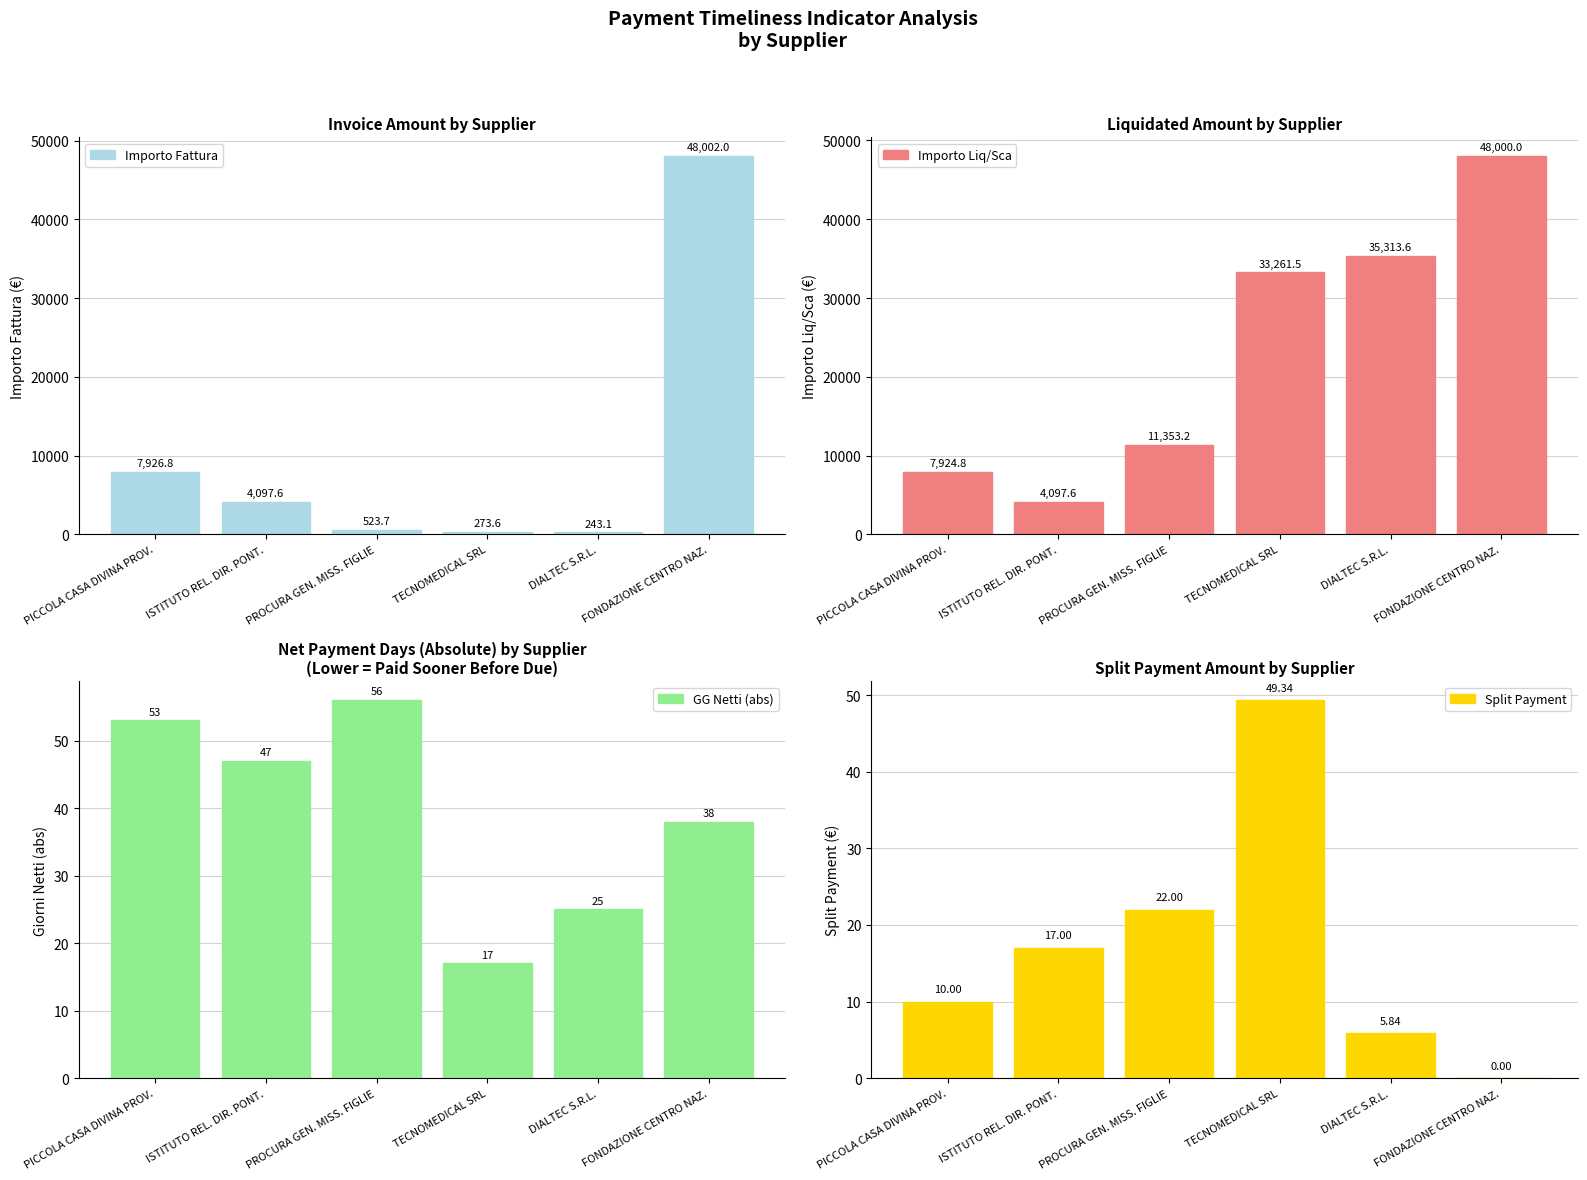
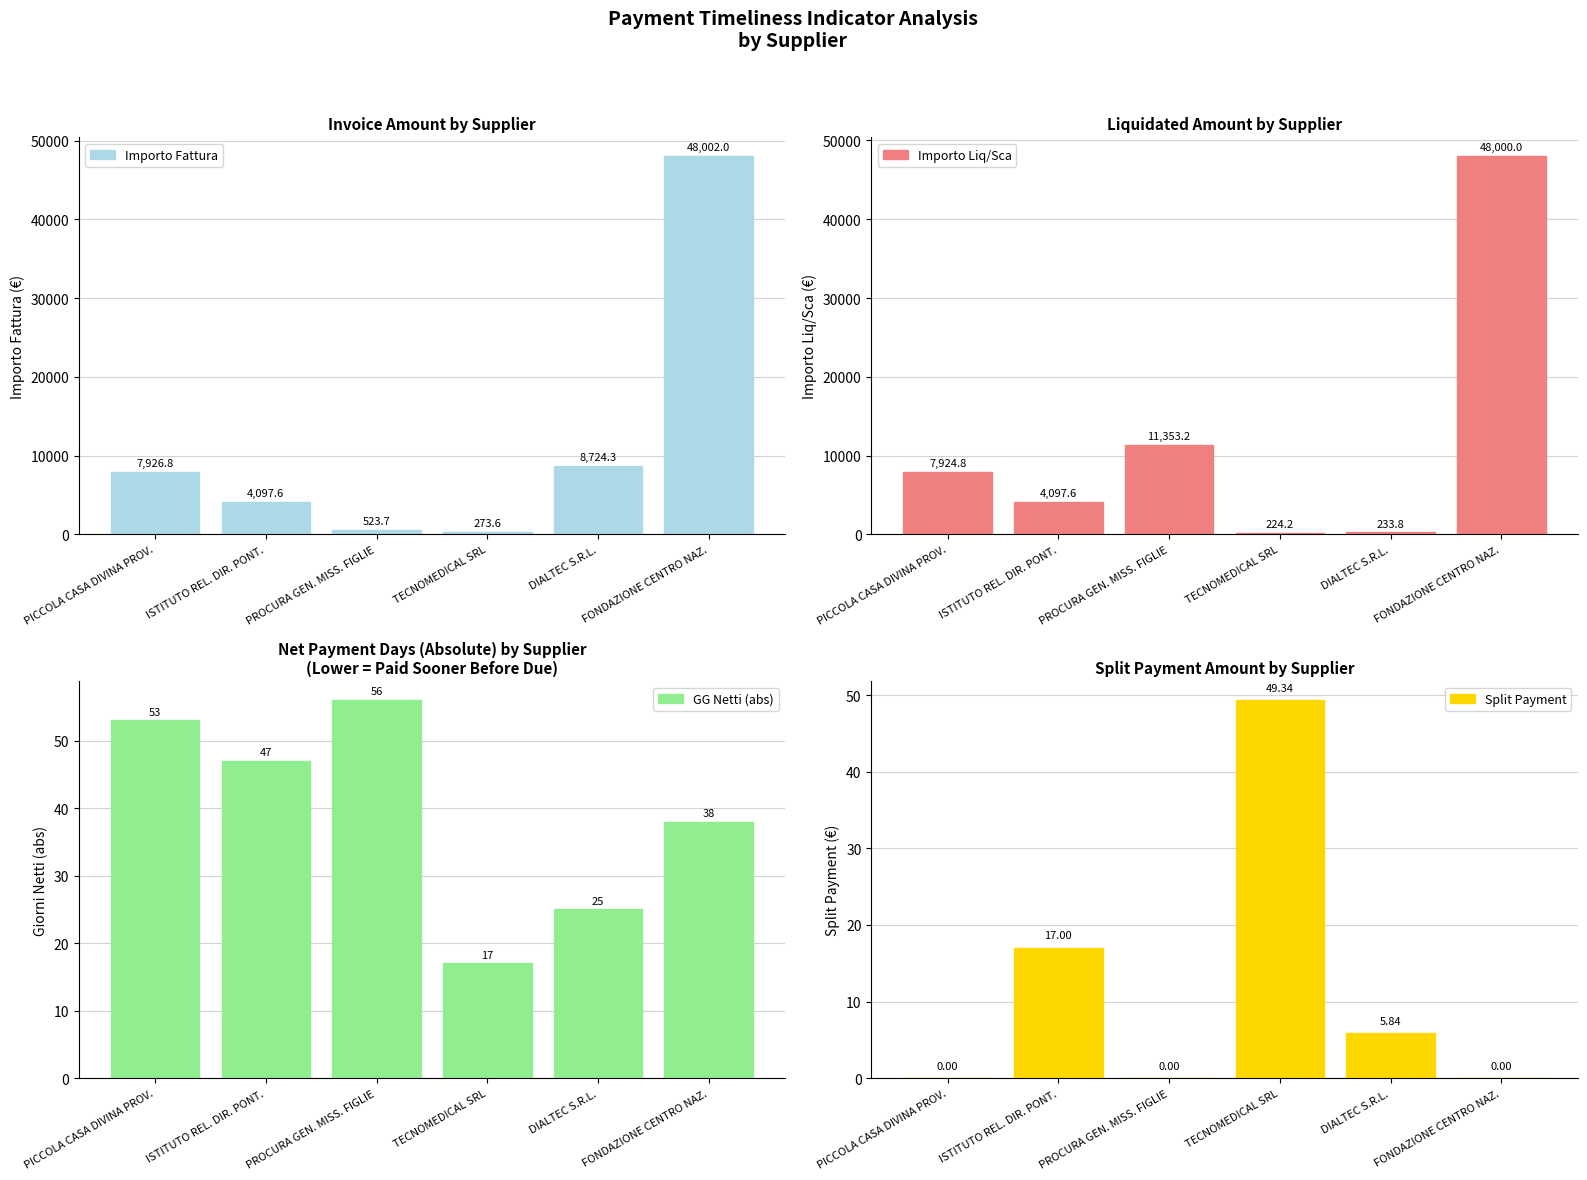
  {
    "Invoice Amount by Supplier": {
      "PICCOLA CASA DIVINA PROV.": "7,926.8",
      "ISTITUTO REL. DIR. PONT.": "4,097.6",
      "PROCURA GEN. MISS. FIGLIE": "523.7",
      "TECNOMEDICAL SRL": "273.6",
-     "DIALTEC S.R.L.": "243.1",
+     "DIALTEC S.R.L.": "8,724.3",
      "FONDAZIONE CENTRO NAZ.": "48,002.0"
    },
    "Liquidated Amount by Supplier": {
      "PICCOLA CASA DIVINA PROV.": "7,924.8",
      "ISTITUTO REL. DIR. PONT.": "4,097.6",
      "PROCURA GEN. MISS. FIGLIE": "11,353.2",
-     "TECNOMEDICAL SRL": "33,261.5",
-     "DIALTEC S.R.L.": "35,313.6",
+     "TECNOMEDICAL SRL": "224.2",
+     "DIALTEC S.R.L.": "233.8",
      "FONDAZIONE CENTRO NAZ.": "48,000.0"
    },
    "Net Payment Days (Absolute) by Supplier (Lower = Paid Sooner Before Due)": {
      "PICCOLA CASA DIVINA PROV.": "53",
      "ISTITUTO REL. DIR. PONT.": "47",
      "PROCURA GEN. MISS. FIGLIE": "56",
      "TECNOMEDICAL SRL": "17",
      "DIALTEC S.R.L.": "25",
      "FONDAZIONE CENTRO NAZ.": "38"
    },
    "Split Payment Amount by Supplier": {
-     "PICCOLA CASA DIVINA PROV.": "10.00",
+     "PICCOLA CASA DIVINA PROV.": "0.00",
      "ISTITUTO REL. DIR. PONT.": "17.00",
-     "PROCURA GEN. MISS. FIGLIE": "22.00",
+     "PROCURA GEN. MISS. FIGLIE": "0.00",
      "TECNOMEDICAL SRL": "49.34",
      "DIALTEC S.R.L.": "5.84",
      "FONDAZIONE CENTRO NAZ.": "0.00"
    }
  }
